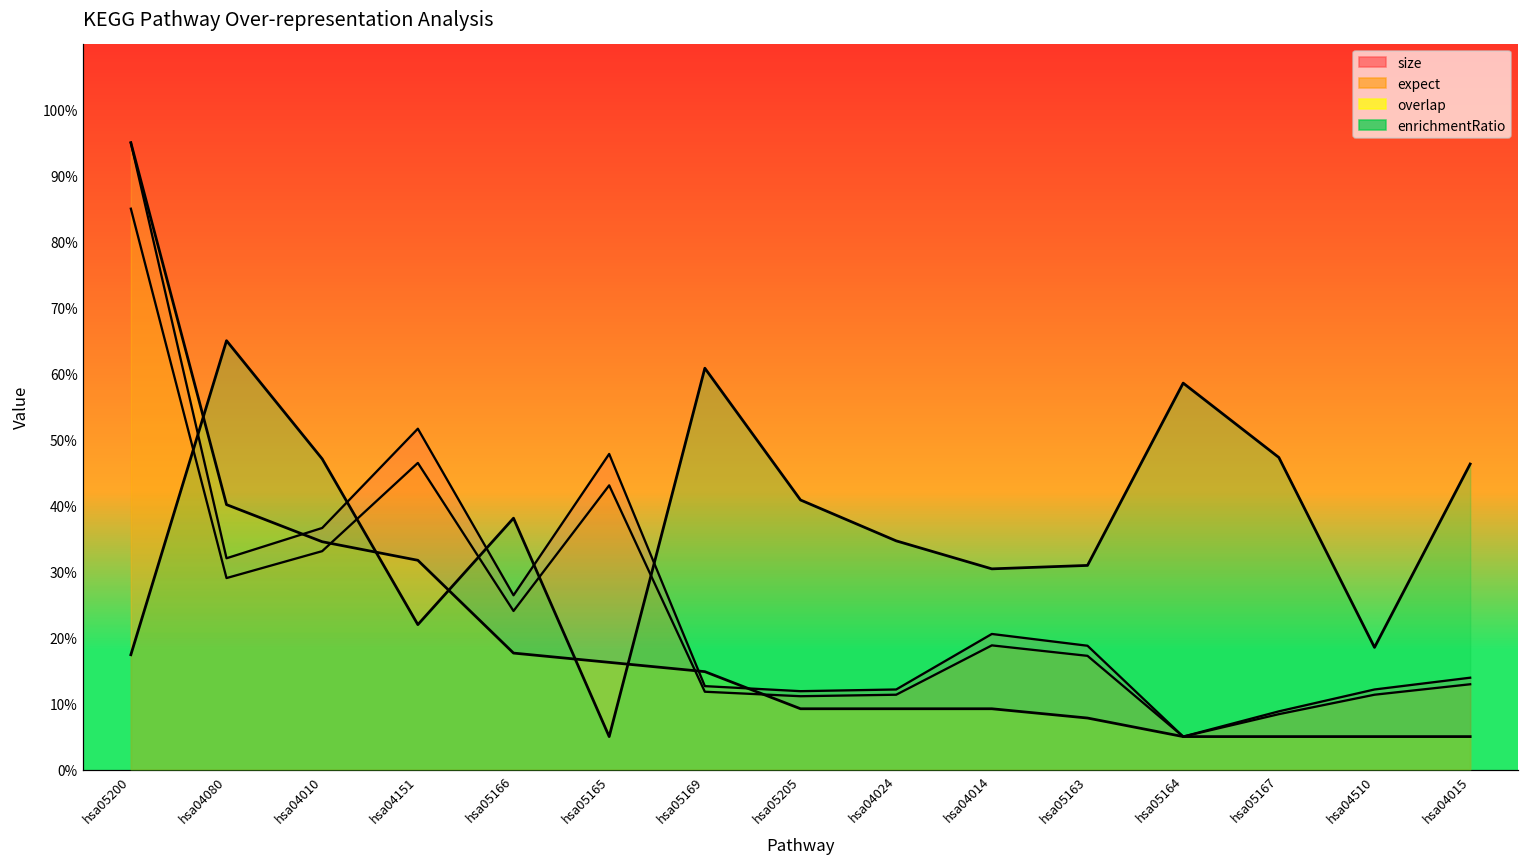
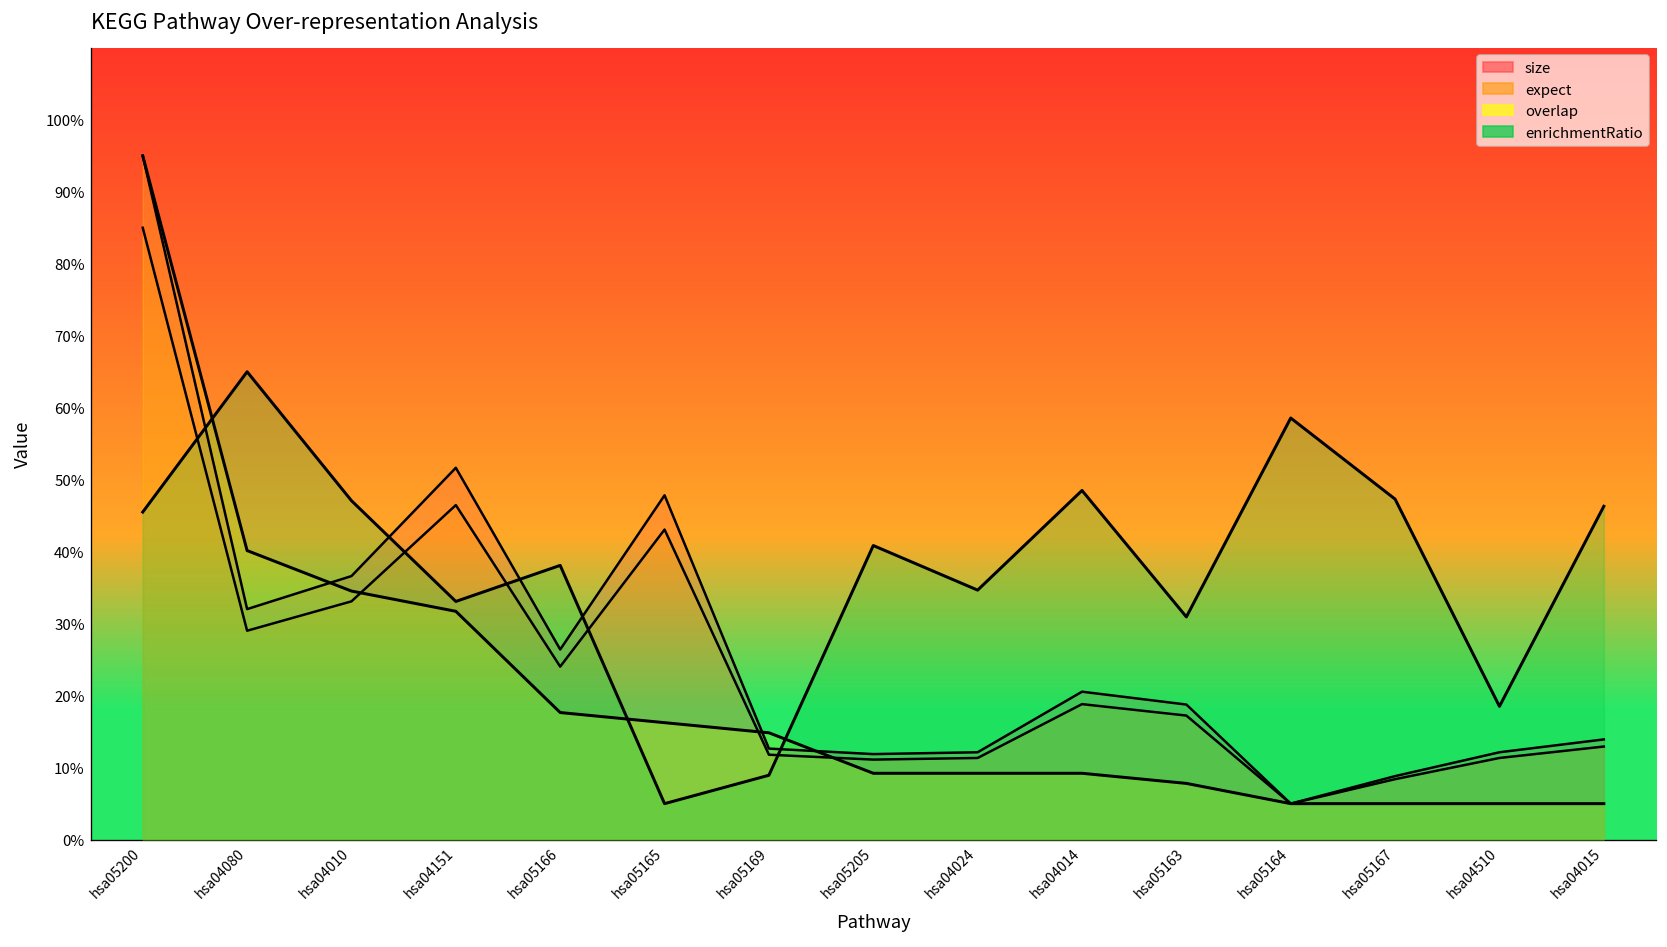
  {
    "enrichmentRatio": {
-     "hsa05200": "17%",
+     "hsa05200": "46%",
      "hsa04080": "65%",
      "hsa04010": "47%",
-     "hsa04151": "22%",
+     "hsa04151": "33%",
      "hsa05166": "38%",
      "hsa05165": "5%",
-     "hsa05169": "61%",
+     "hsa05169": "9%",
      "hsa05205": "41%",
      "hsa04024": "35%",
-     "hsa04014": "30%",
+     "hsa04014": "49%",
      "hsa05163": "31%",
      "hsa05164": "59%",
      "hsa05167": "47%",
      "hsa04510": "19%",
      "hsa04015": "46%"
    }
  }
